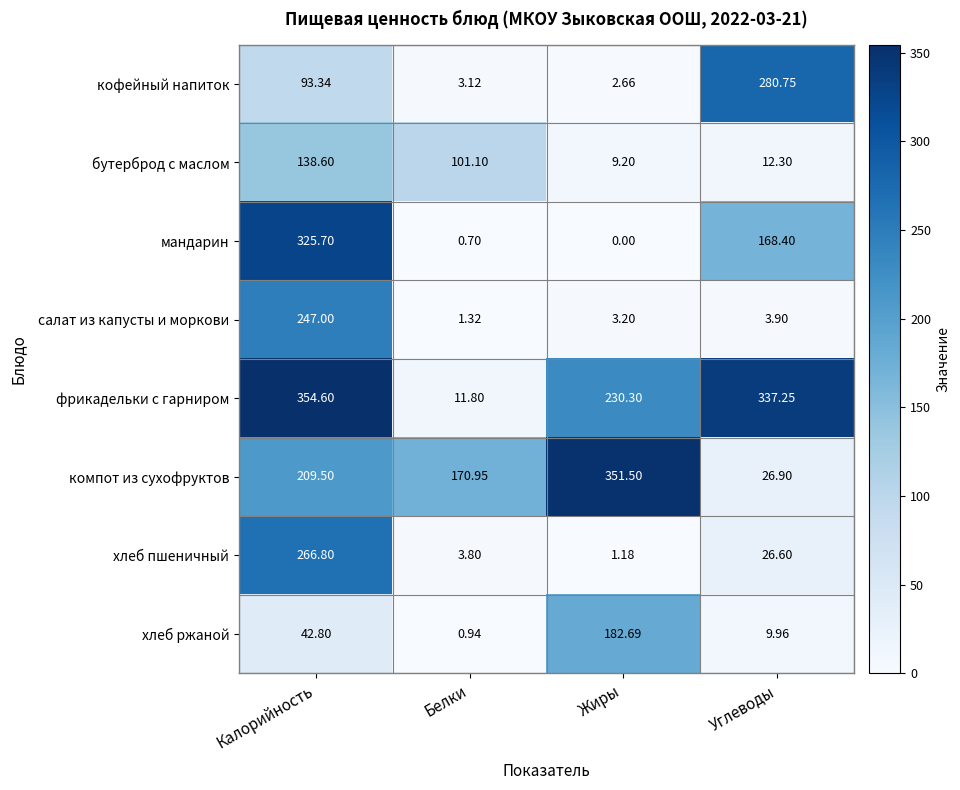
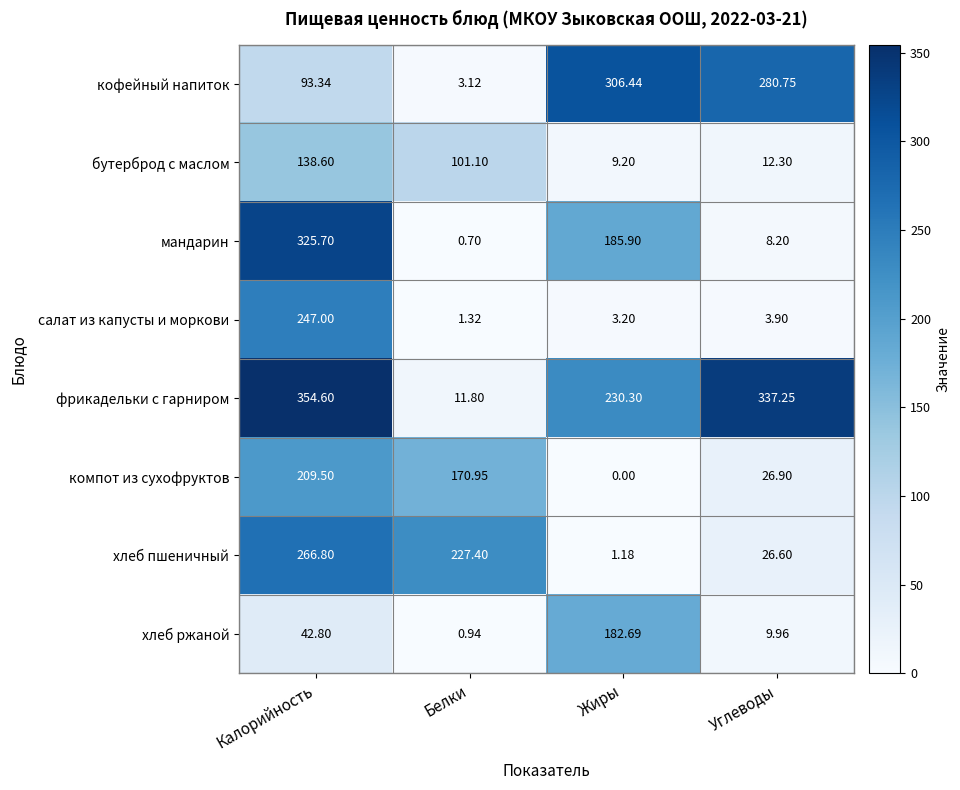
  {
    "кофейный напиток": {
      "Калорийность": 93.34,
      "Белки": 3.12,
-     "Жиры": 2.66,
+     "Жиры": 306.44,
      "Углеводы": 280.75
    },
    "бутерброд с маслом": {
      "Калорийность": 138.60,
      "Белки": 101.10,
      "Жиры": 9.20,
      "Углеводы": 12.30
    },
    "мандарин": {
      "Калорийность": 325.70,
      "Белки": 0.70,
-     "Жиры": 0.00,
-     "Углеводы": 168.40
+     "Жиры": 185.90,
+     "Углеводы": 8.20
    },
    "салат из капусты и моркови": {
      "Калорийность": 247.00,
      "Белки": 1.32,
      "Жиры": 3.20,
      "Углеводы": 3.90
    },
    "фрикадельки с гарниром": {
      "Калорийность": 354.60,
      "Белки": 11.80,
      "Жиры": 230.30,
      "Углеводы": 337.25
    },
    "компот из сухофруктов": {
      "Калорийность": 209.50,
      "Белки": 170.95,
-     "Жиры": 351.50,
+     "Жиры": 0.00,
      "Углеводы": 26.90
    },
    "хлеб пшеничный": {
      "Калорийность": 266.80,
-     "Белки": 3.80,
+     "Белки": 227.40,
      "Жиры": 1.18,
      "Углеводы": 26.60
    },
    "хлеб ржаной": {
      "Калорийность": 42.80,
      "Белки": 0.94,
      "Жиры": 182.69,
      "Углеводы": 9.96
    }
  }
